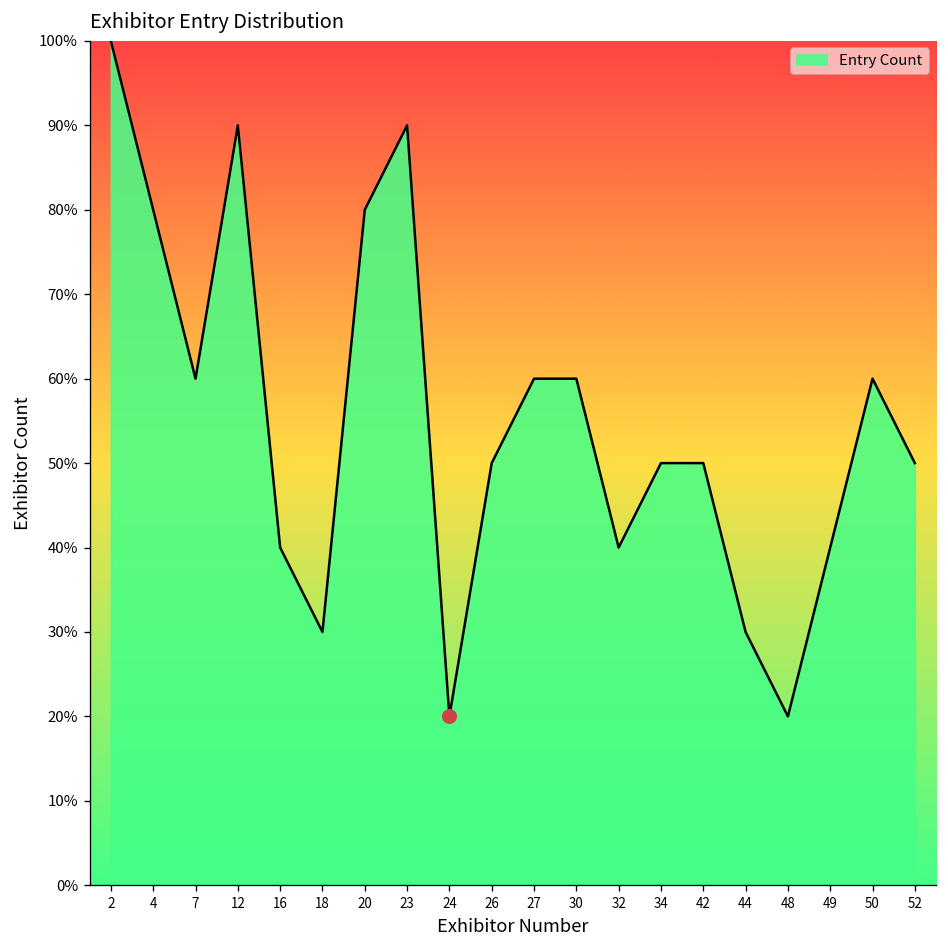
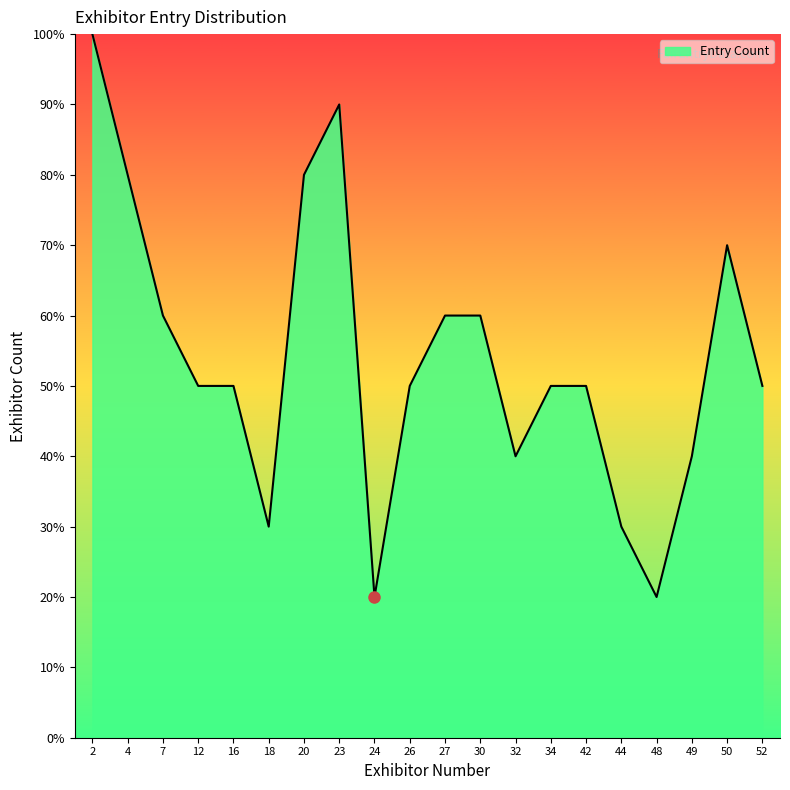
  {
    "Entry Count": {
      "2": "100%",
      "4": "80%",
      "7": "60%",
-     "12": "90%",
-     "16": "40%",
+     "12": "50%",
+     "16": "50%",
      "18": "30%",
      "20": "80%",
      "23": "90%",
      "26": "50%",
      "27": "60%",
      "30": "60%",
      "32": "40%",
      "34": "50%",
      "42": "50%",
      "44": "30%",
      "48": "20%",
      "49": "40%",
-     "50": "60%",
+     "50": "70%",
      "52": "50%"
    }
  }
